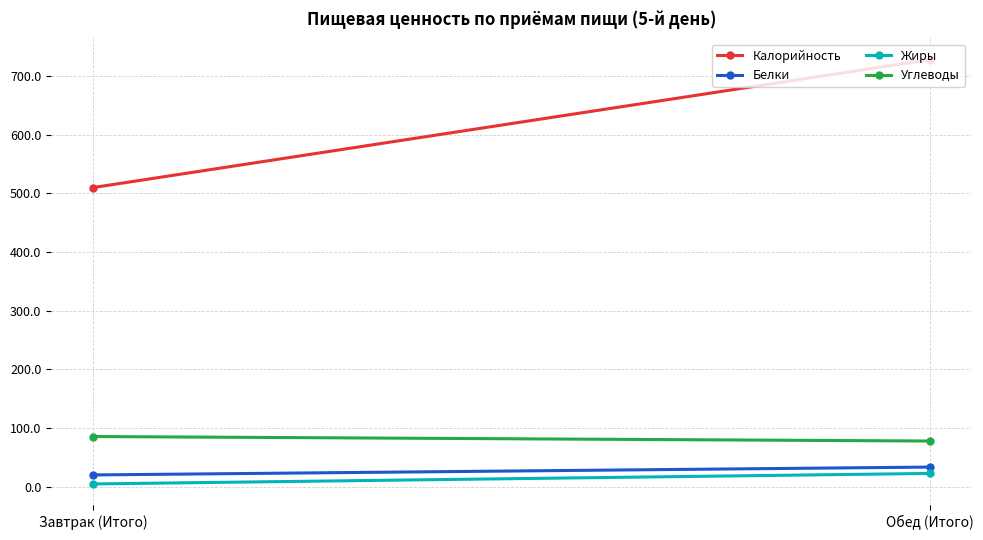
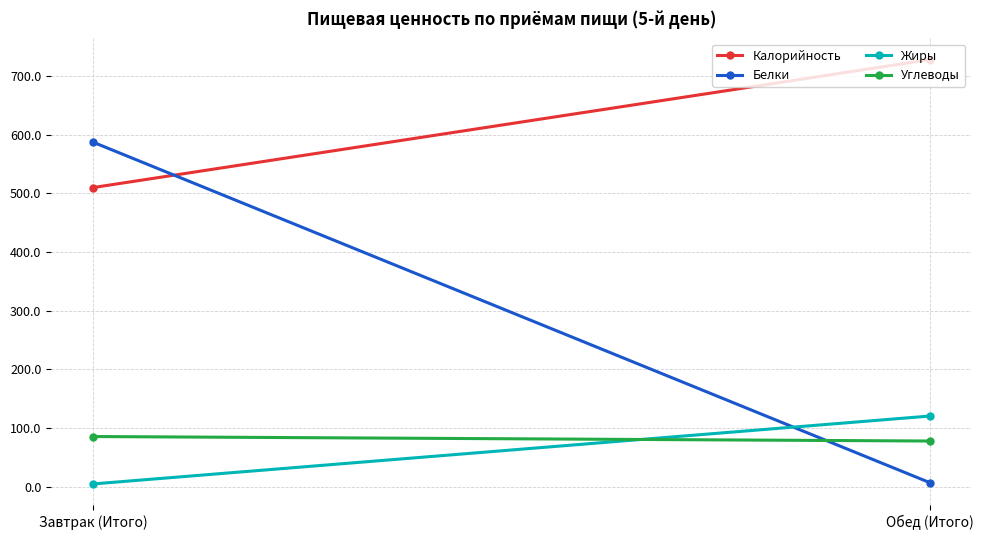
  {
    "Калорийность": {
      "Завтрак (Итого)": 510
    },
    "Белки": {
-     "Завтрак (Итого)": 20,
-     "Обед (Итого)": 30
+     "Завтрак (Итого)": 590,
+     "Обед (Итого)": 10
    },
    "Жиры": {
      "Завтрак (Итого)": 0,
-     "Обед (Итого)": 20
+     "Обед (Итого)": 120
    },
    "Углеводы": {
      "Завтрак (Итого)": 90,
      "Обед (Итого)": 80
    }
  }
